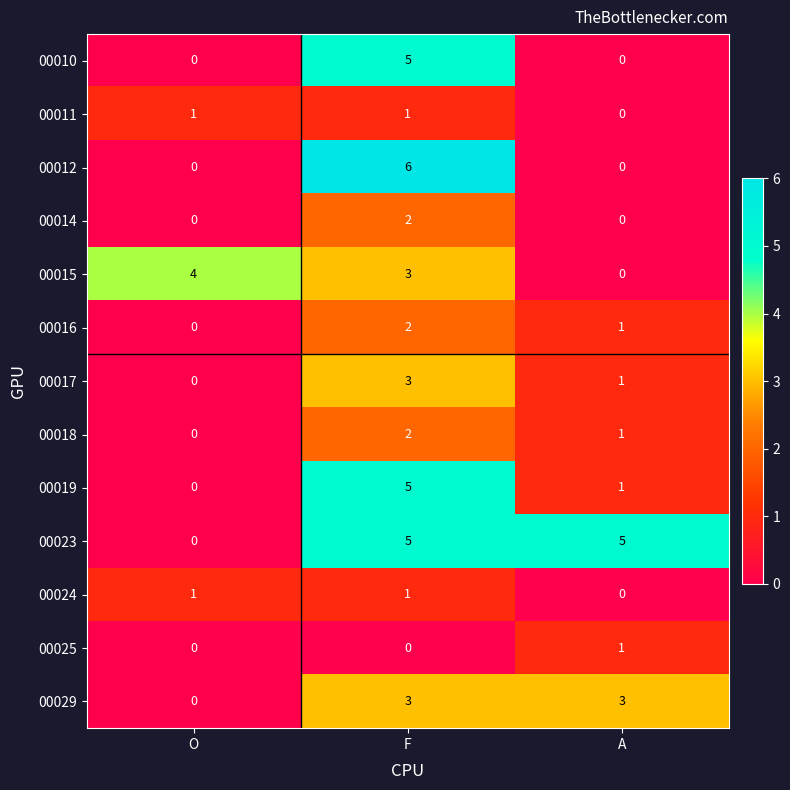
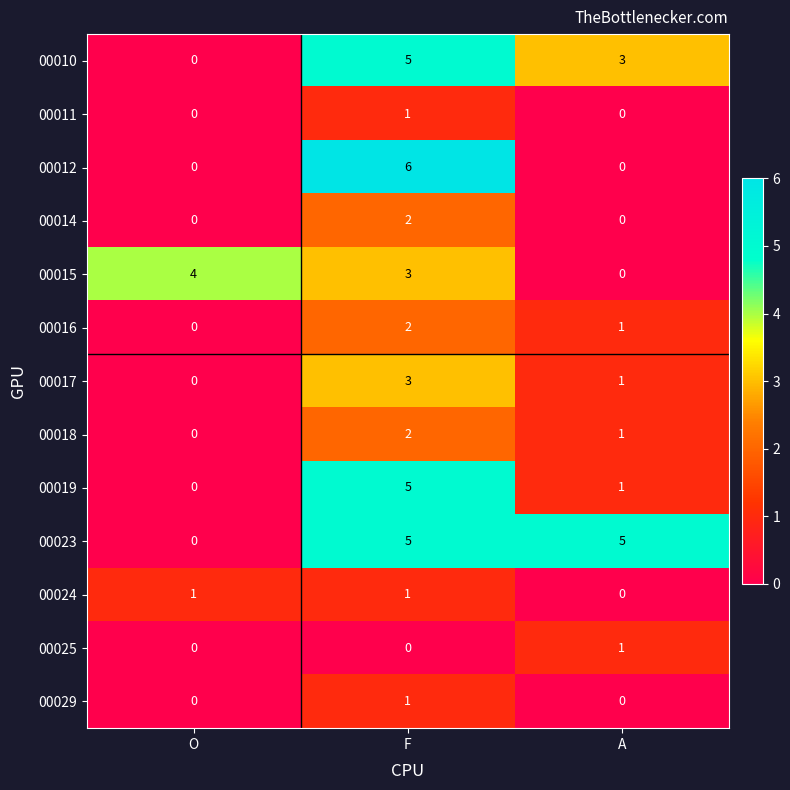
  {
    "00010": {
      "O": 0,
      "F": 5,
-     "A": 0
+     "A": 3
    },
    "00011": {
-     "O": 1,
+     "O": 0,
      "F": 1,
      "A": 0
    },
    "00012": {
      "O": 0,
      "F": 6,
      "A": 0
    },
    "00014": {
      "O": 0,
      "F": 2,
      "A": 0
    },
    "00015": {
      "O": 4,
      "F": 3,
      "A": 0
    },
    "00016": {
      "O": 0,
      "F": 2,
      "A": 1
    },
    "00017": {
      "O": 0,
      "F": 3,
      "A": 1
    },
    "00018": {
      "O": 0,
      "F": 2,
      "A": 1
    },
    "00019": {
      "O": 0,
      "F": 5,
      "A": 1
    },
    "00023": {
      "O": 0,
      "F": 5,
      "A": 5
    },
    "00024": {
      "O": 1,
      "F": 1,
      "A": 0
    },
    "00025": {
      "O": 0,
      "F": 0,
      "A": 1
    },
    "00029": {
      "O": 0,
-     "F": 3,
-     "A": 3
+     "F": 1,
+     "A": 0
    }
  }
